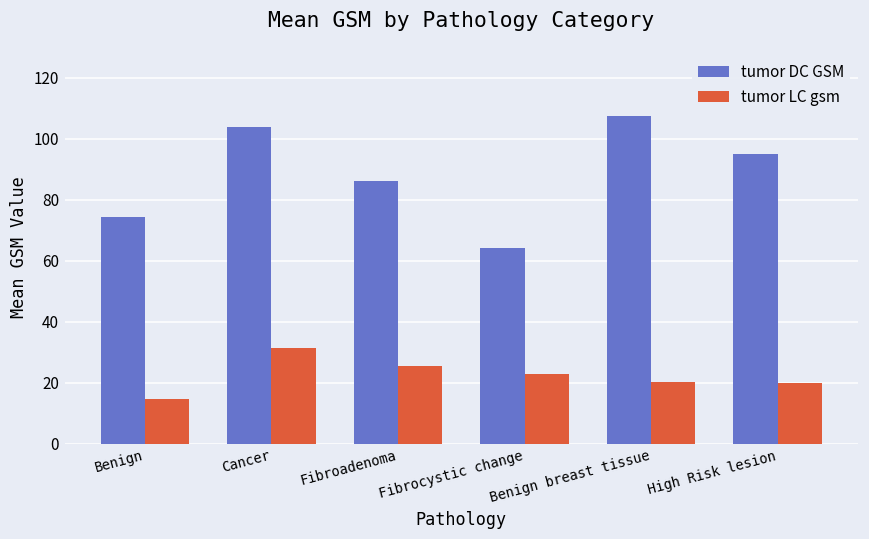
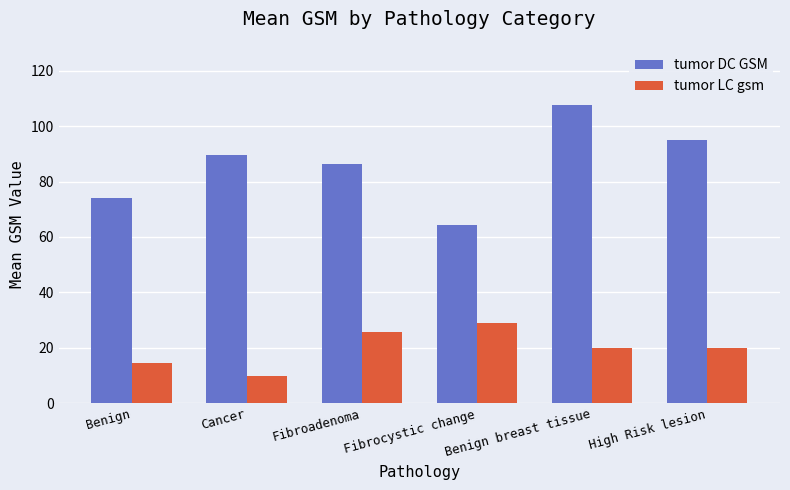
  {
    "tumor DC GSM": {
      "Benign": 74,
-     "Cancer": 104,
+     "Cancer": 90,
      "Fibroadenoma": 86,
      "Fibrocystic change": 64,
      "Benign breast tissue": 108,
      "High Risk lesion": 95
    },
    "tumor LC gsm": {
      "Benign": 15,
-     "Cancer": 31,
+     "Cancer": 10,
      "Fibroadenoma": 26,
-     "Fibrocystic change": 23,
+     "Fibrocystic change": 29,
      "Benign breast tissue": 20,
      "High Risk lesion": 20
    }
  }
